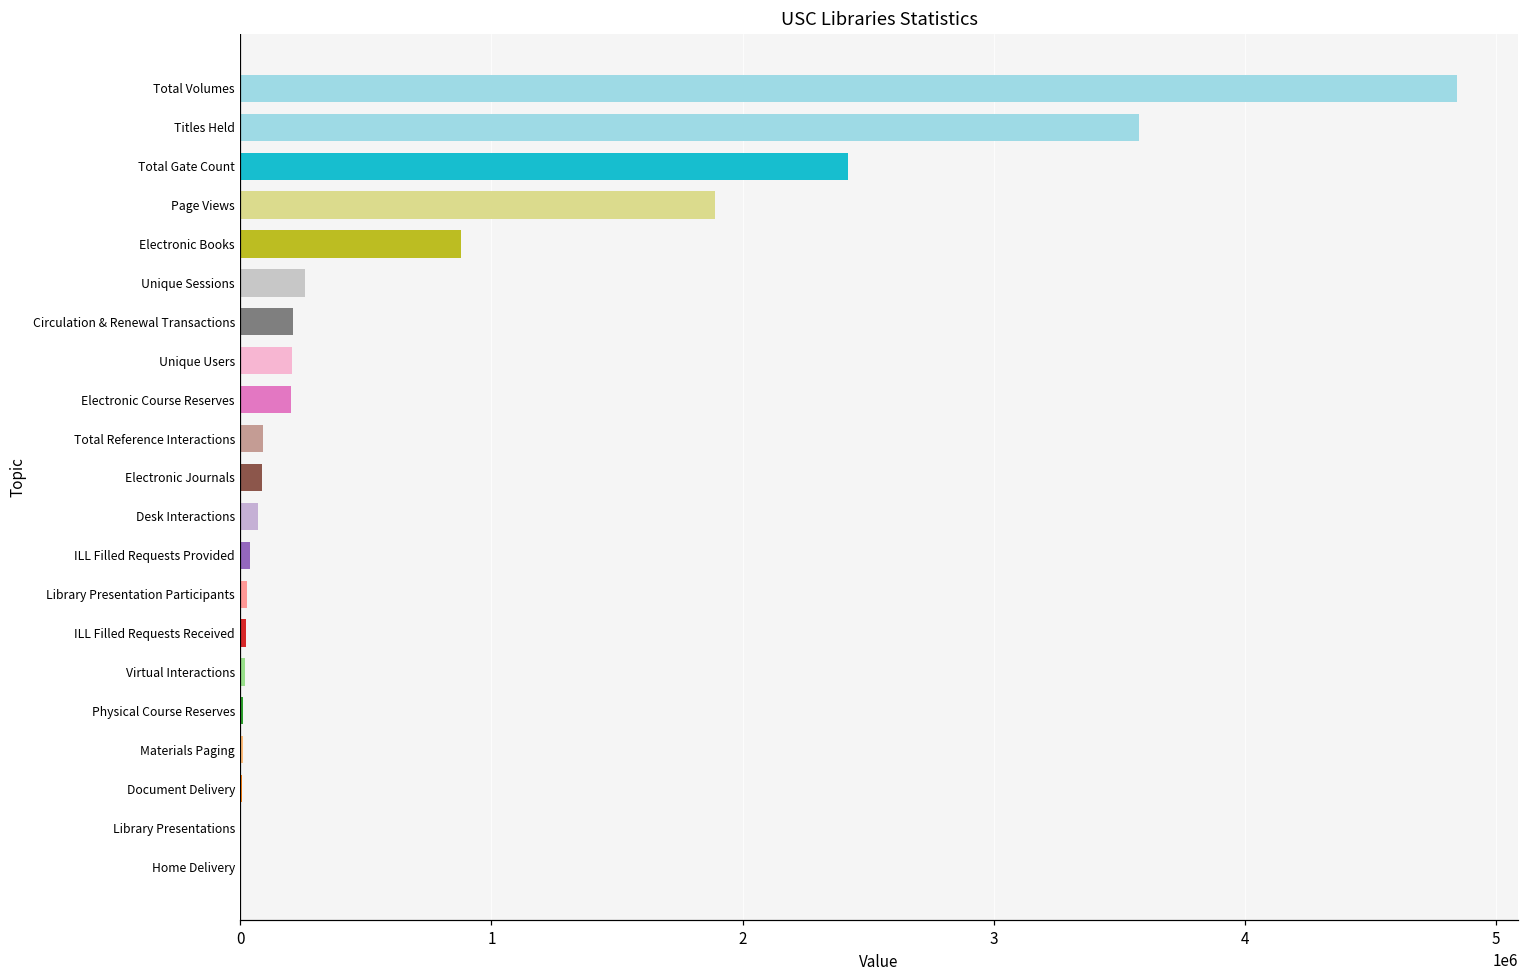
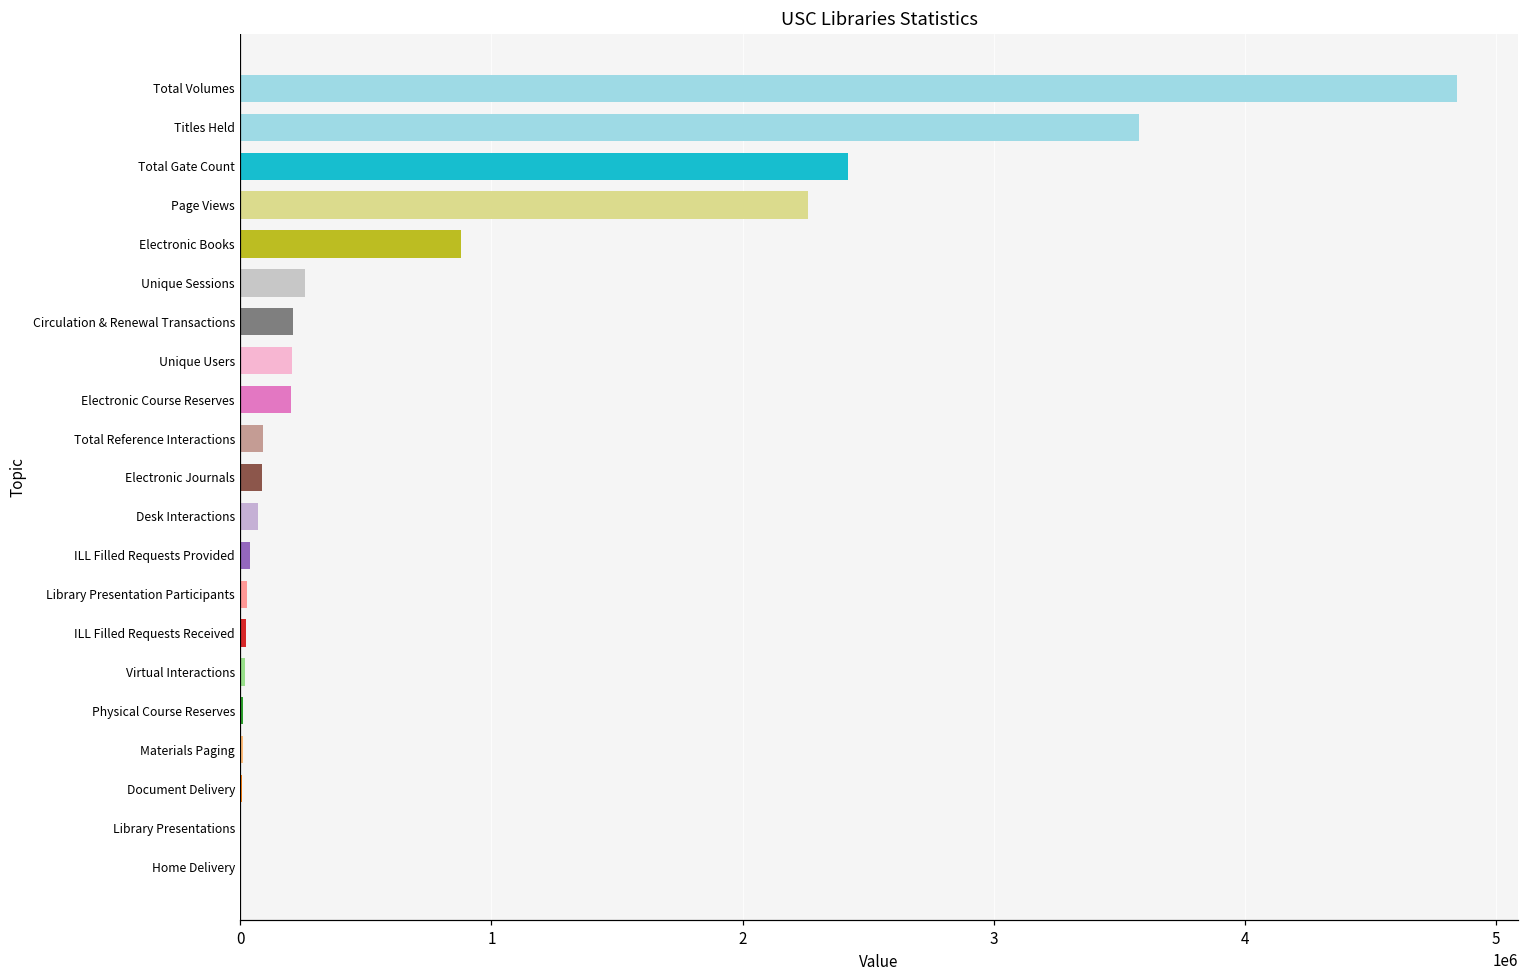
  {
    "Total Volumes": 4840000,
    "Titles Held": 3580000,
    "Total Gate Count": 2420000,
-   "Page Views": 1890000,
+   "Page Views": 2260000,
    "Electronic Books": 880000,
    "Unique Sessions": 260000,
    "Circulation & Renewal Transactions": 210000,
    "Unique Users": 200000,
    "Electronic Course Reserves": 200000,
    "Total Reference Interactions": 90000,
    "Electronic Journals": 80000,
    "Desk Interactions": 70000,
    "ILL Filled Requests Provided": 40000,
    "Library Presentation Participants": 30000,
    "ILL Filled Requests Received": 20000,
    "Virtual Interactions": 20000,
    "Physical Course Reserves": 10000
  }
